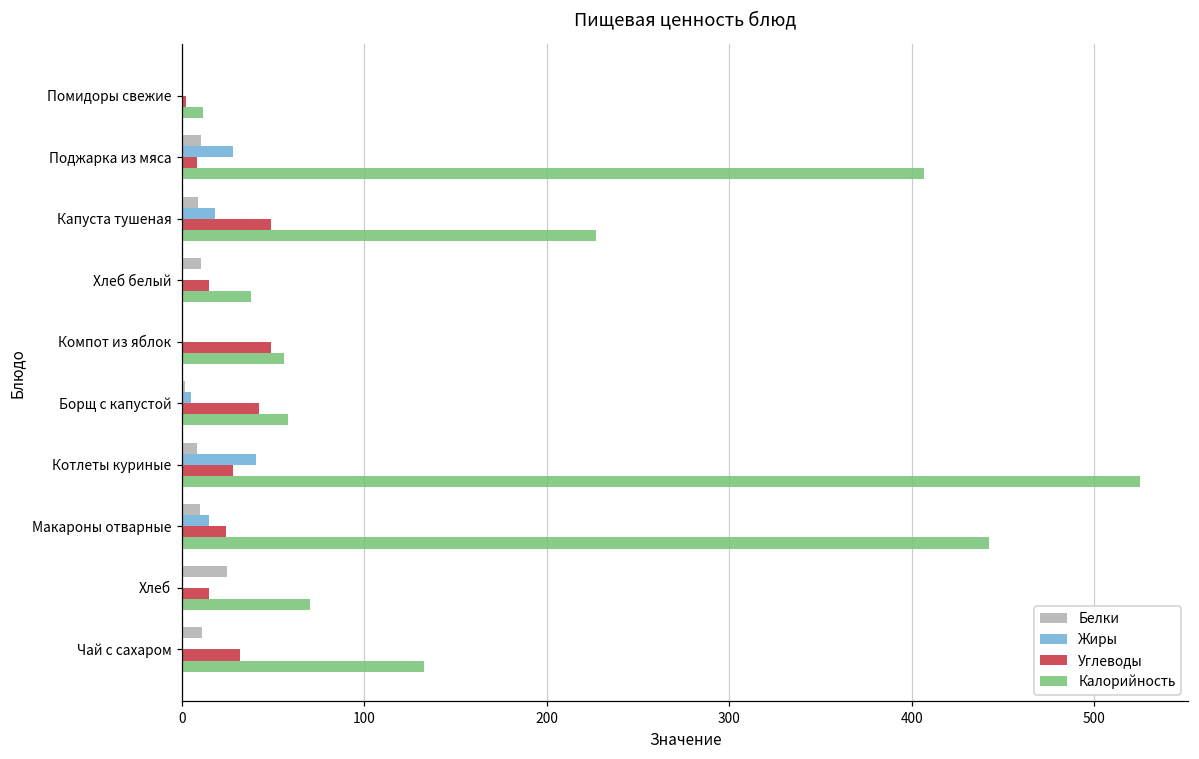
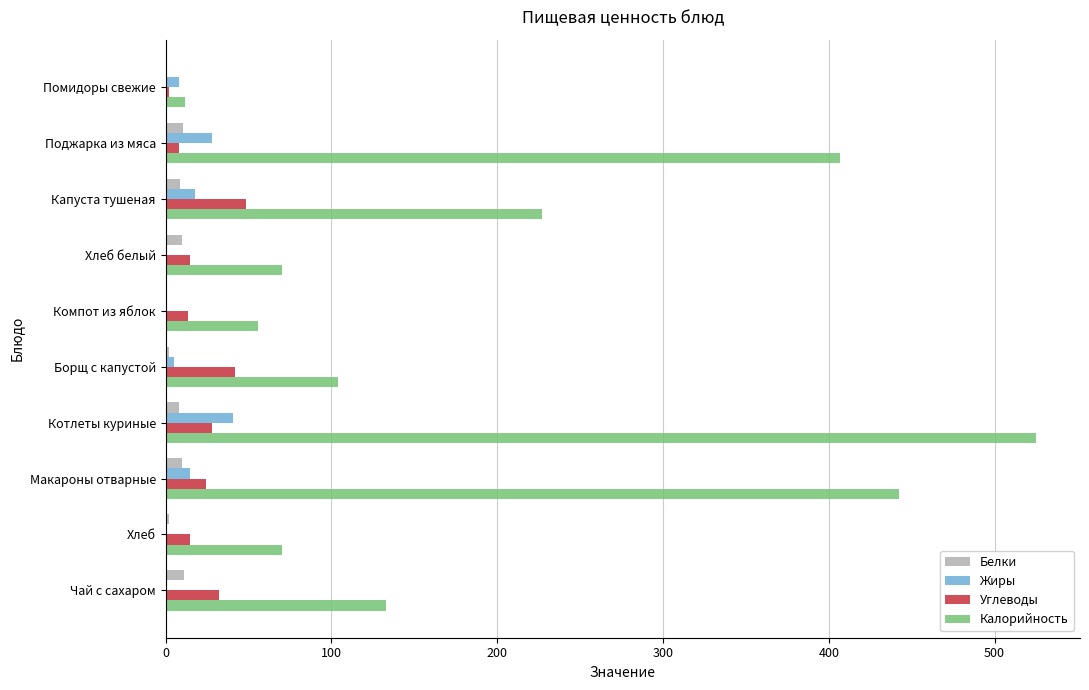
  {
    "Белки": {
      "Поджарка из мяса": 11,
      "Капуста тушеная": 9,
      "Хлеб белый": 10,
      "Борщ с капустой": 2,
      "Котлеты куриные": 8,
      "Макароны отварные": 10,
-     "Хлеб": 25,
+     "Хлеб": 2,
      "Чай с сахаром": 11
    },
    "Жиры": {
-     "Помидоры свежие": 0,
+     "Помидоры свежие": 8,
      "Поджарка из мяса": 28,
      "Капуста тушеная": 18,
      "Компот из яблок": 0,
      "Борщ с капустой": 5,
      "Котлеты куриные": 40,
      "Макароны отварные": 15
    },
    "Углеводы": {
      "Помидоры свежие": 2,
      "Поджарка из мяса": 8,
      "Капуста тушеная": 48,
      "Хлеб белый": 14,
-     "Компот из яблок": 49,
+     "Компот из яблок": 14,
      "Борщ с капустой": 42,
      "Котлеты куриные": 28,
      "Макароны отварные": 24,
      "Хлеб": 14,
      "Чай с сахаром": 32
    },
    "Калорийность": {
      "Помидоры свежие": 12,
      "Поджарка из мяса": 407,
      "Капуста тушеная": 227,
-     "Хлеб белый": 38,
+     "Хлеб белый": 70,
      "Компот из яблок": 56,
-     "Борщ с капустой": 58,
+     "Борщ с капустой": 104,
      "Котлеты куриные": 525,
      "Макароны отварные": 443,
      "Хлеб": 70,
      "Чай с сахаром": 133
    }
  }
